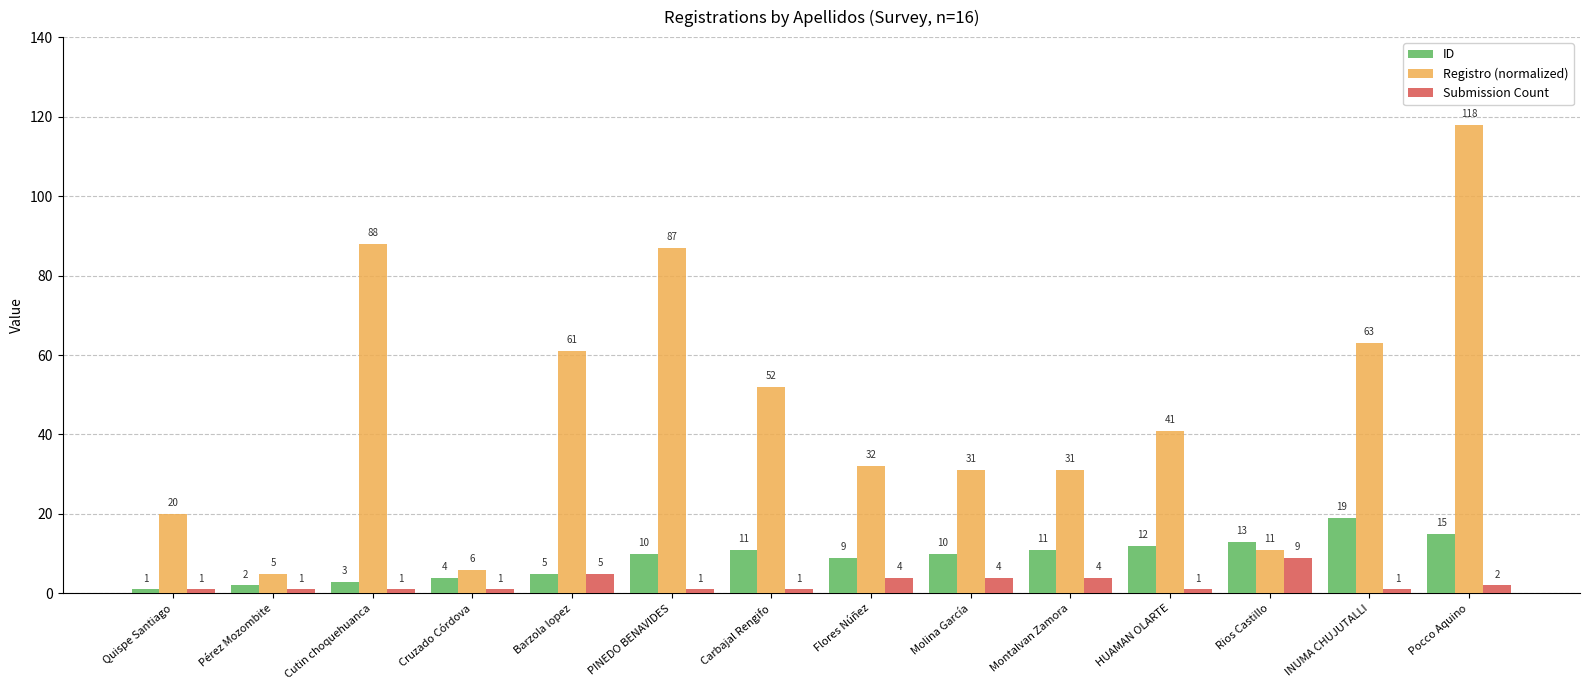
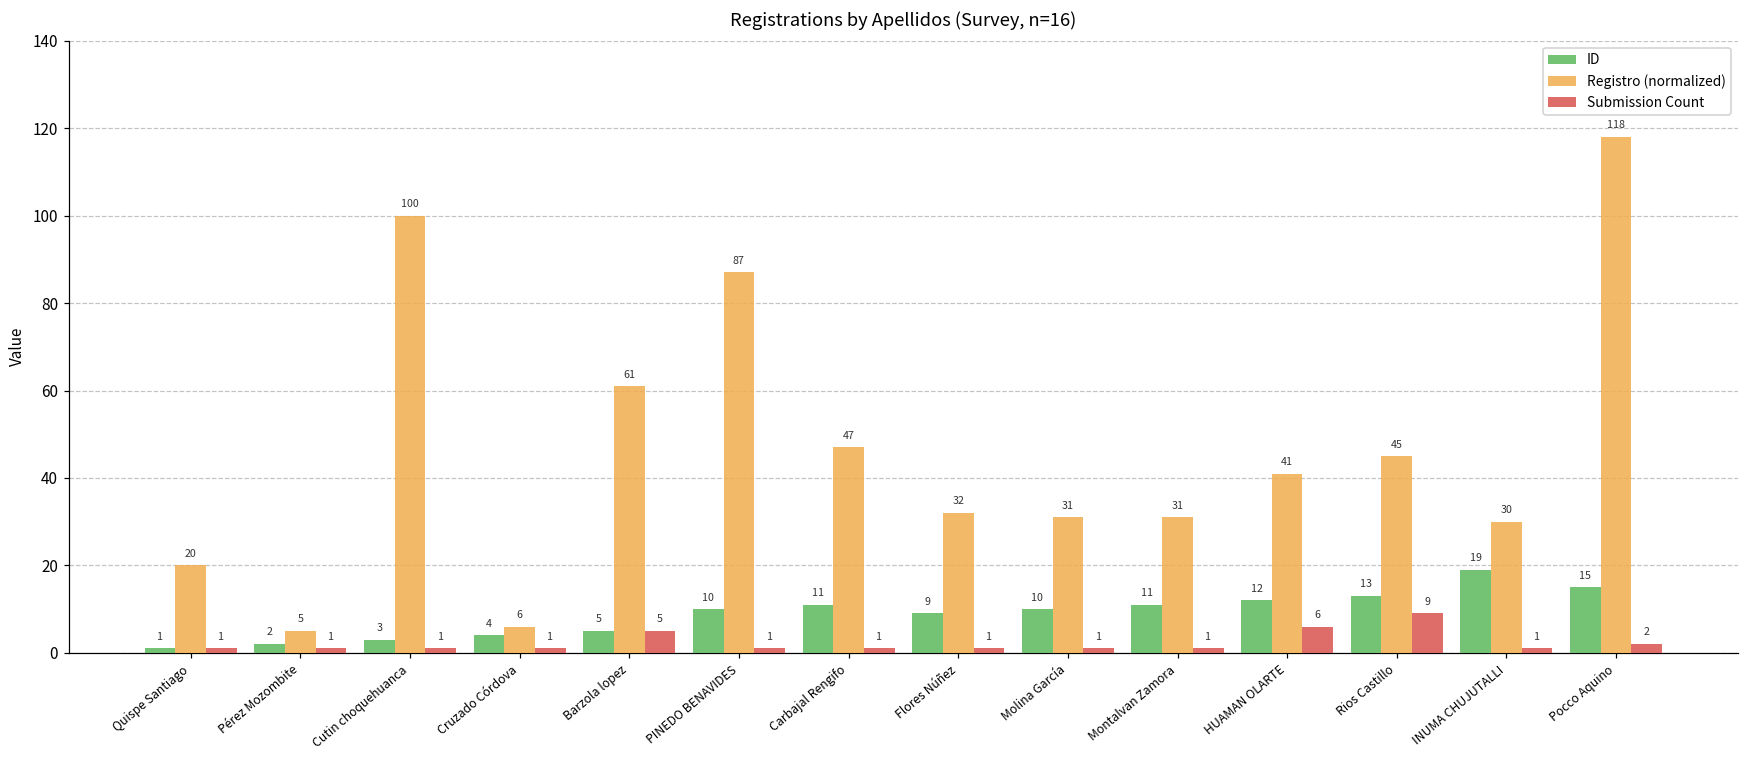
  {
    "ID": {
      "Quispe Santiago": 1,
      "Pérez Mozombite": 2,
      "Cutin choquehuanca": 3,
      "Cruzado Córdova": 4,
      "Barzola lopez": 5,
      "PINEDO BENAVIDES": 10,
      "Carbajal Rengifo": 11,
      "Flores Núñez": 9,
      "Molina García": 10,
      "Montalvan Zamora": 11,
      "HUAMAN OLARTE": 12,
      "Rios Castillo": 13,
      "INUMA CHUJUTALLI": 19,
      "Pocco Aquino": 15
    },
    "Registro (normalized)": {
      "Quispe Santiago": 20,
      "Pérez Mozombite": 5,
-     "Cutin choquehuanca": 88,
+     "Cutin choquehuanca": 100,
      "Cruzado Córdova": 6,
      "Barzola lopez": 61,
      "PINEDO BENAVIDES": 87,
-     "Carbajal Rengifo": 52,
+     "Carbajal Rengifo": 47,
      "Flores Núñez": 32,
      "Molina García": 31,
      "Montalvan Zamora": 31,
      "HUAMAN OLARTE": 41,
-     "Rios Castillo": 11,
-     "INUMA CHUJUTALLI": 63,
+     "Rios Castillo": 45,
+     "INUMA CHUJUTALLI": 30,
      "Pocco Aquino": 118
    },
    "Submission Count": {
      "Quispe Santiago": 1,
      "Pérez Mozombite": 1,
      "Cutin choquehuanca": 1,
      "Cruzado Córdova": 1,
      "Barzola lopez": 5,
      "PINEDO BENAVIDES": 1,
      "Carbajal Rengifo": 1,
-     "Flores Núñez": 4,
-     "Molina García": 4,
-     "Montalvan Zamora": 4,
-     "HUAMAN OLARTE": 1,
+     "Flores Núñez": 1,
+     "Molina García": 1,
+     "Montalvan Zamora": 1,
+     "HUAMAN OLARTE": 6,
      "Rios Castillo": 9,
      "INUMA CHUJUTALLI": 1,
      "Pocco Aquino": 2
    }
  }
